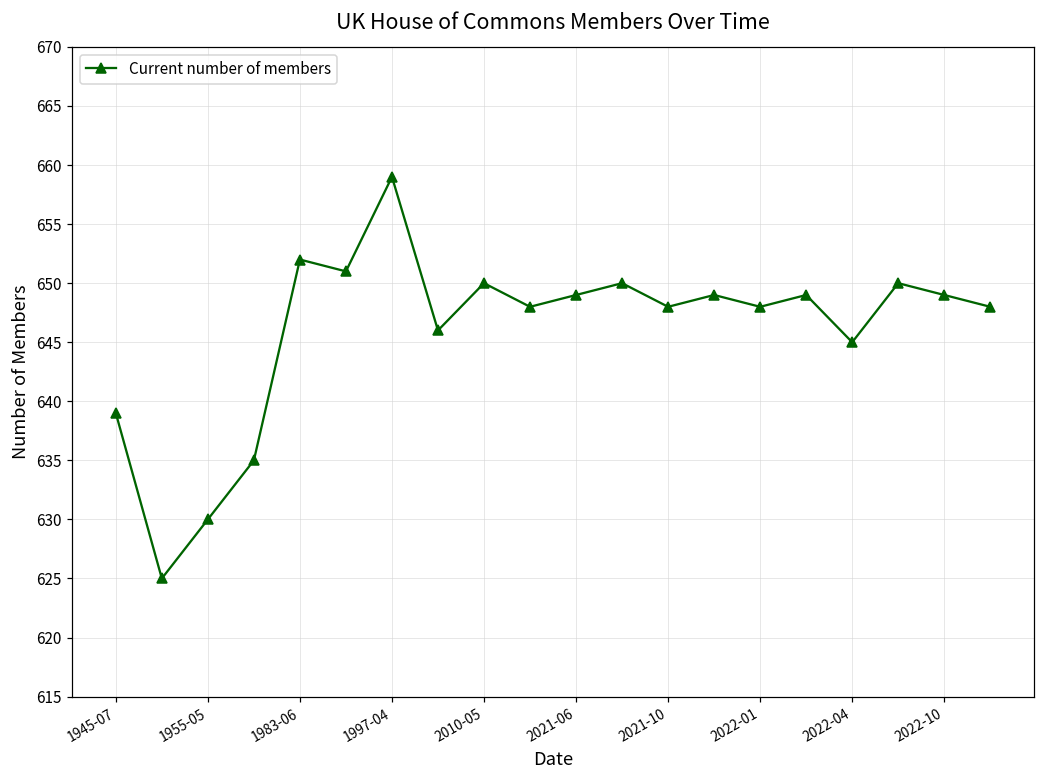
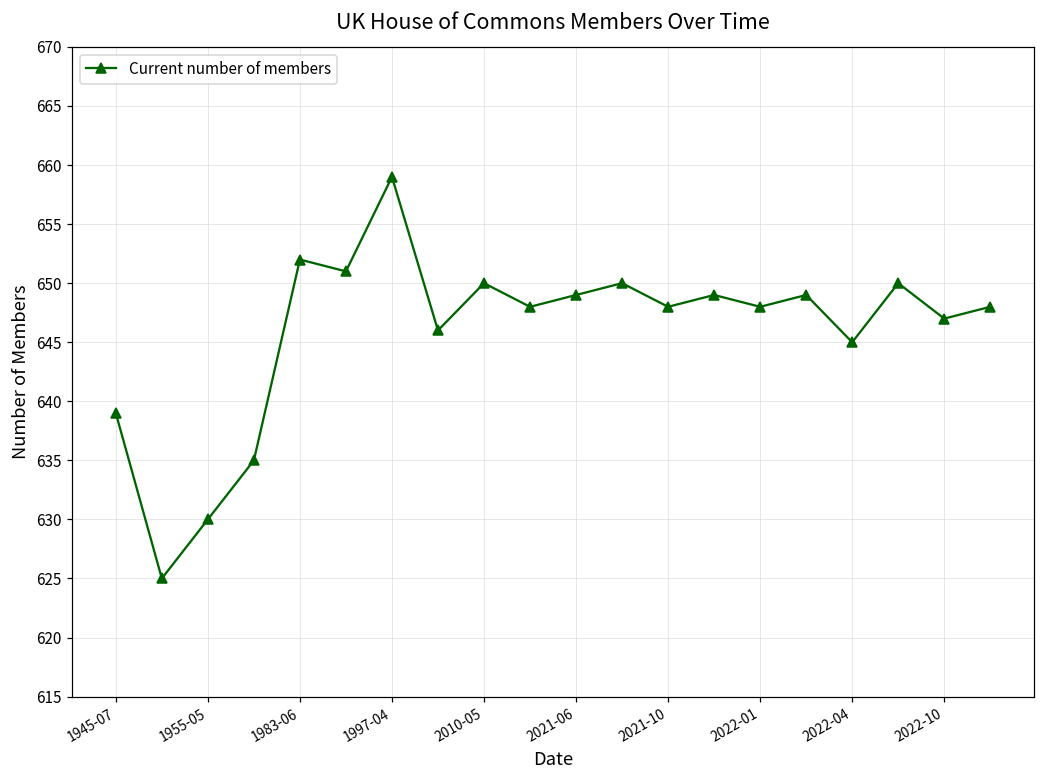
  {
    "1945-07": 639,
    "1955-05": 630,
    "1983-06": 652,
    "1997-04": 659,
    "2010-05": 650,
    "2021-06": 649,
    "2021-10": 648,
    "2022-01": 648,
    "2022-04": 645,
-   "2022-10": 649
+   "2022-10": 647
  }
